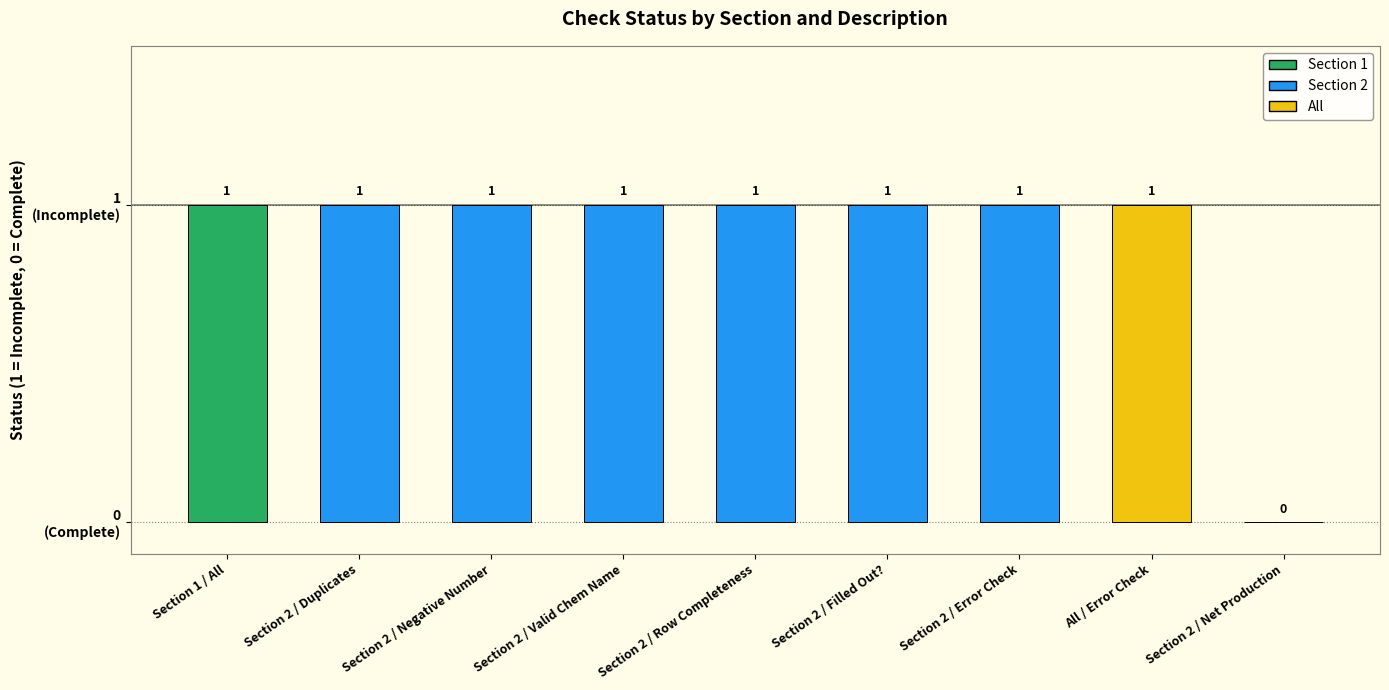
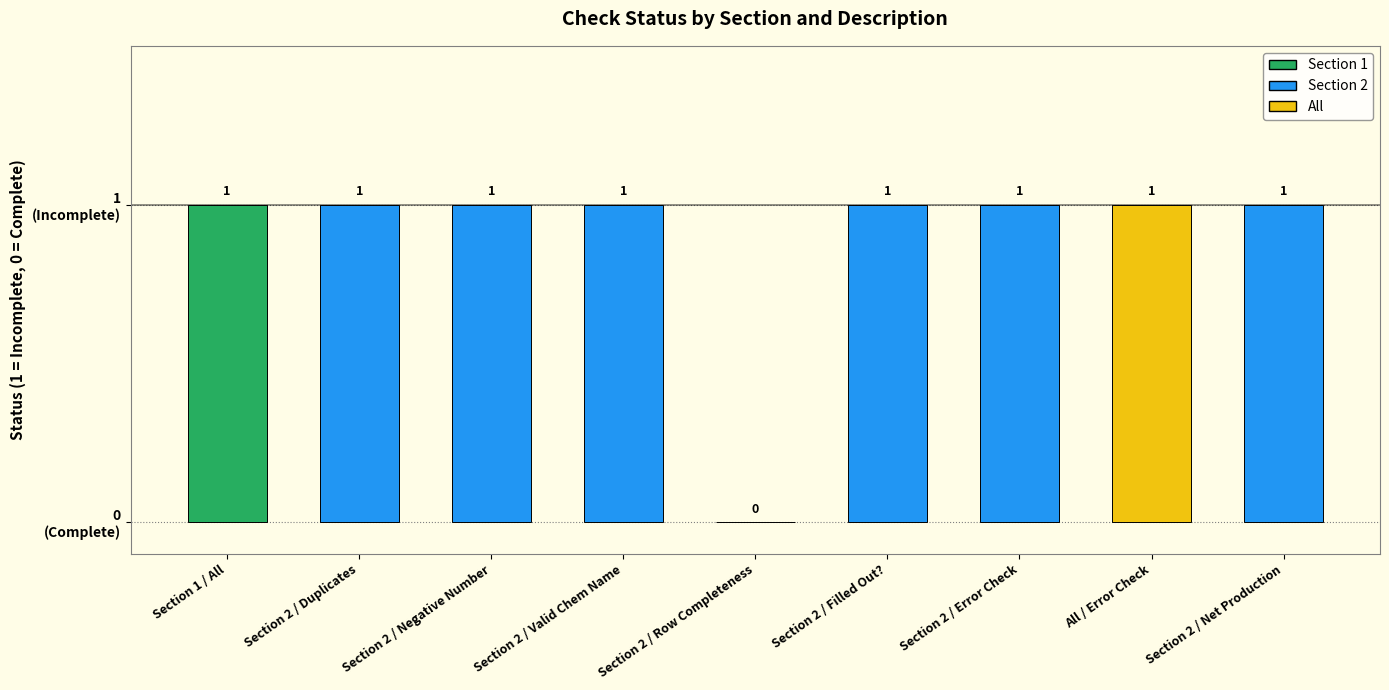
  {
    "Section 1 / All": 1,
    "Section 2 / Duplicates": 1,
    "Section 2 / Negative Number": 1,
    "Section 2 / Valid Chem Name": 1,
-   "Section 2 / Row Completeness": 1,
+   "Section 2 / Row Completeness": 0,
    "Section 2 / Filled Out?": 1,
    "Section 2 / Error Check": 1,
    "All / Error Check": 1,
-   "Section 2 / Net Production": 0
+   "Section 2 / Net Production": 1
  }
